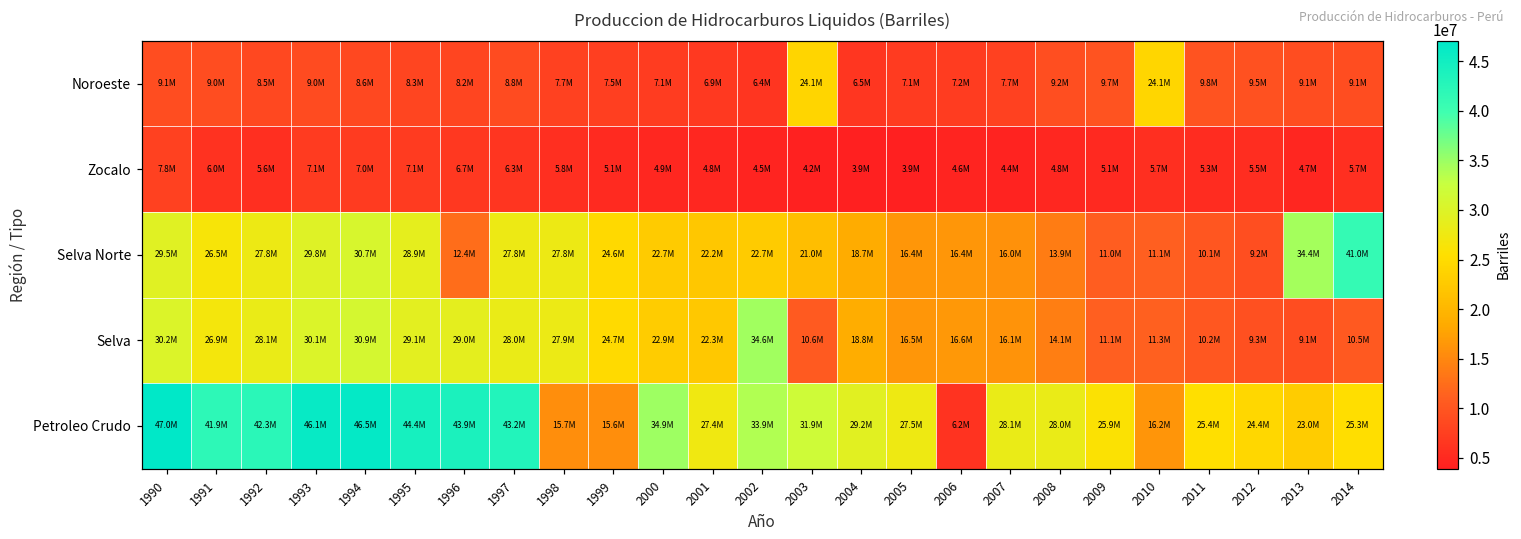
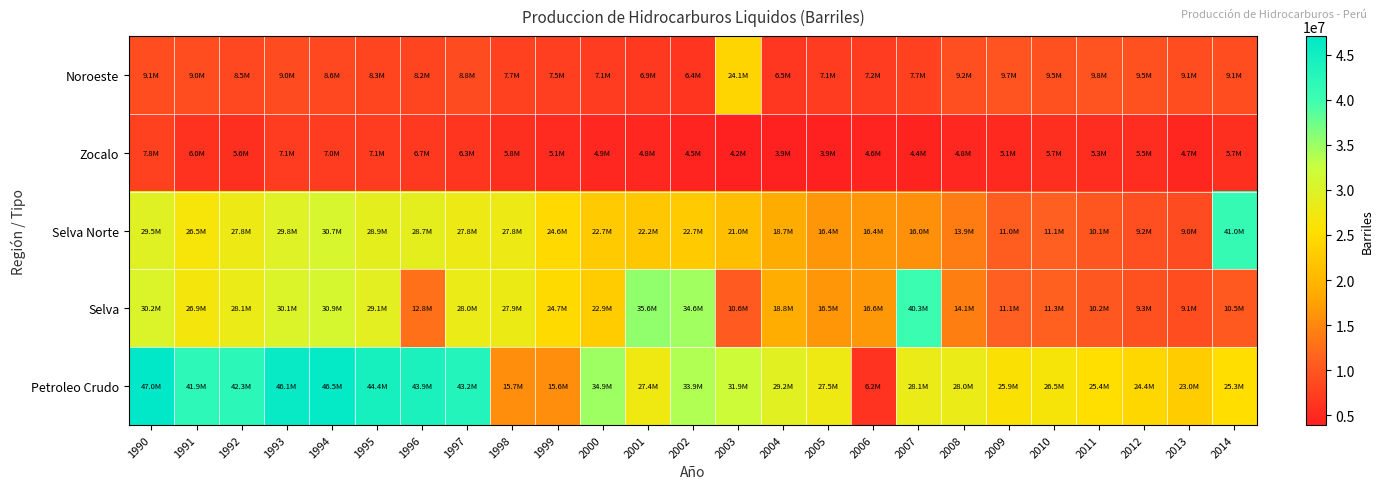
  {
    "Noroeste": {
      "1990": "9.1M",
      "1991": "9.0M",
      "1992": "8.5M",
      "1993": "9.0M",
      "1994": "8.6M",
      "1995": "8.3M",
      "1996": "8.2M",
      "1997": "8.8M",
      "1998": "7.7M",
      "1999": "7.5M",
      "2000": "7.1M",
      "2001": "6.9M",
      "2002": "6.4M",
      "2003": "24.1M",
      "2004": "6.5M",
      "2005": "7.1M",
      "2006": "7.2M",
      "2007": "7.7M",
      "2008": "9.2M",
      "2009": "9.7M",
-     "2010": "24.1M",
+     "2010": "9.5M",
      "2011": "9.8M",
      "2012": "9.5M",
      "2013": "9.1M",
      "2014": "9.1M"
    },
    "Zocalo": {
      "1990": "7.8M",
      "1991": "6.0M",
      "1992": "5.6M",
      "1993": "7.1M",
      "1994": "7.0M",
      "1995": "7.1M",
      "1996": "6.7M",
      "1997": "6.3M",
      "1998": "5.8M",
      "1999": "5.1M",
      "2000": "4.9M",
      "2001": "4.8M",
      "2002": "4.5M",
      "2003": "4.2M",
      "2004": "3.9M",
      "2005": "3.9M",
      "2006": "4.6M",
      "2007": "4.4M",
      "2008": "4.8M",
      "2009": "5.1M",
      "2010": "5.7M",
      "2011": "5.3M",
      "2012": "5.5M",
      "2013": "4.7M",
      "2014": "5.7M"
    },
    "Selva Norte": {
      "1990": "29.5M",
      "1991": "26.5M",
      "1992": "27.8M",
      "1993": "29.8M",
      "1994": "30.7M",
      "1995": "28.9M",
-     "1996": "12.4M",
+     "1996": "28.7M",
      "1997": "27.8M",
      "1998": "27.8M",
      "1999": "24.6M",
      "2000": "22.7M",
      "2001": "22.2M",
      "2002": "22.7M",
      "2003": "21.0M",
      "2004": "18.7M",
      "2005": "16.4M",
      "2006": "16.4M",
      "2007": "16.0M",
      "2008": "13.9M",
      "2009": "11.0M",
      "2010": "11.1M",
      "2011": "10.1M",
      "2012": "9.2M",
-     "2013": "34.4M",
+     "2013": "9.0M",
      "2014": "41.0M"
    },
    "Selva": {
      "1990": "30.2M",
      "1991": "26.9M",
      "1992": "28.1M",
      "1993": "30.1M",
      "1994": "30.9M",
      "1995": "29.1M",
-     "1996": "29.0M",
+     "1996": "12.8M",
      "1997": "28.0M",
      "1998": "27.9M",
      "1999": "24.7M",
      "2000": "22.9M",
-     "2001": "22.3M",
+     "2001": "35.6M",
      "2002": "34.6M",
      "2003": "10.6M",
      "2004": "18.8M",
      "2005": "16.5M",
      "2006": "16.6M",
-     "2007": "16.1M",
+     "2007": "40.3M",
      "2008": "14.1M",
      "2009": "11.1M",
      "2010": "11.3M",
      "2011": "10.2M",
      "2012": "9.3M",
      "2013": "9.1M",
      "2014": "10.5M"
    },
    "Petroleo Crudo": {
      "1990": "47.0M",
      "1991": "41.9M",
      "1992": "42.3M",
      "1993": "46.1M",
      "1994": "46.5M",
      "1995": "44.4M",
      "1996": "43.9M",
      "1997": "43.2M",
      "1998": "15.7M",
      "1999": "15.6M",
      "2000": "34.9M",
      "2001": "27.4M",
      "2002": "33.9M",
      "2003": "31.9M",
      "2004": "29.2M",
      "2005": "27.5M",
      "2006": "6.2M",
      "2007": "28.1M",
      "2008": "28.0M",
      "2009": "25.9M",
-     "2010": "16.2M",
+     "2010": "26.5M",
      "2011": "25.4M",
      "2012": "24.4M",
      "2013": "23.0M",
      "2014": "25.3M"
    }
  }
